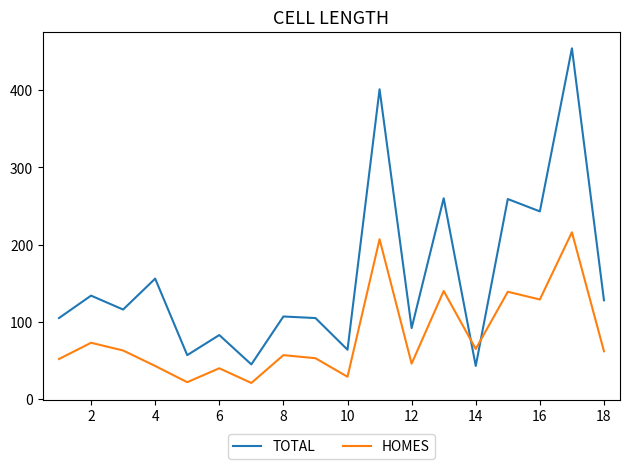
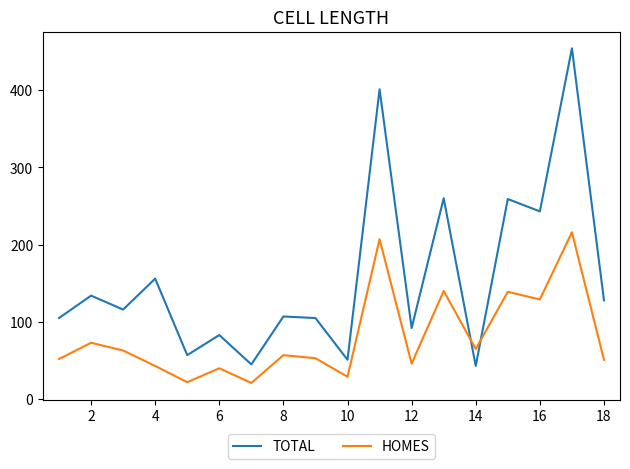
  {
    "TOTAL": {
      "2": 130,
      "4": 160,
      "6": 80,
      "8": 110,
-     "10": 60,
+     "10": 50,
      "12": 90,
      "14": 40,
      "16": 240,
      "18": 130
    },
    "HOMES": {
      "2": 70,
      "4": 40,
      "6": 40,
      "8": 60,
      "10": 30,
      "12": 50,
      "14": 70,
      "16": 130,
-     "18": 60
+     "18": 50
    }
  }
